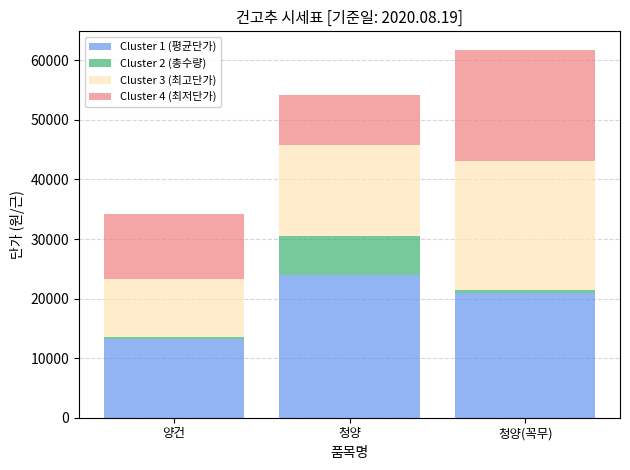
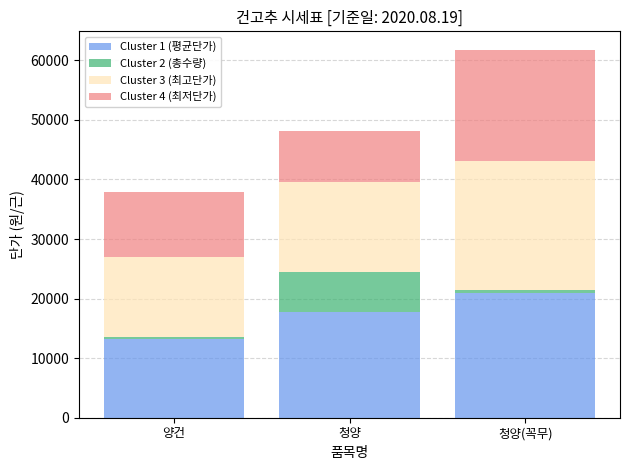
  {
    "Cluster 1 (평균단가)": {
      "양건": 13000,
-     "청양": 24000,
+     "청양": 18000,
      "청양(꼭무)": 21000
    },
    "Cluster 2 (총수량)": {
      "청양": 7000,
      "청양(꼭무)": 0
    },
    "Cluster 3 (최고단가)": {
-     "양건": 10000,
+     "양건": 14000,
      "청양": 15000,
      "청양(꼭무)": 22000
    },
    "Cluster 4 (최저단가)": {
      "양건": 11000,
      "청양": 8000,
      "청양(꼭무)": 19000
    }
  }
